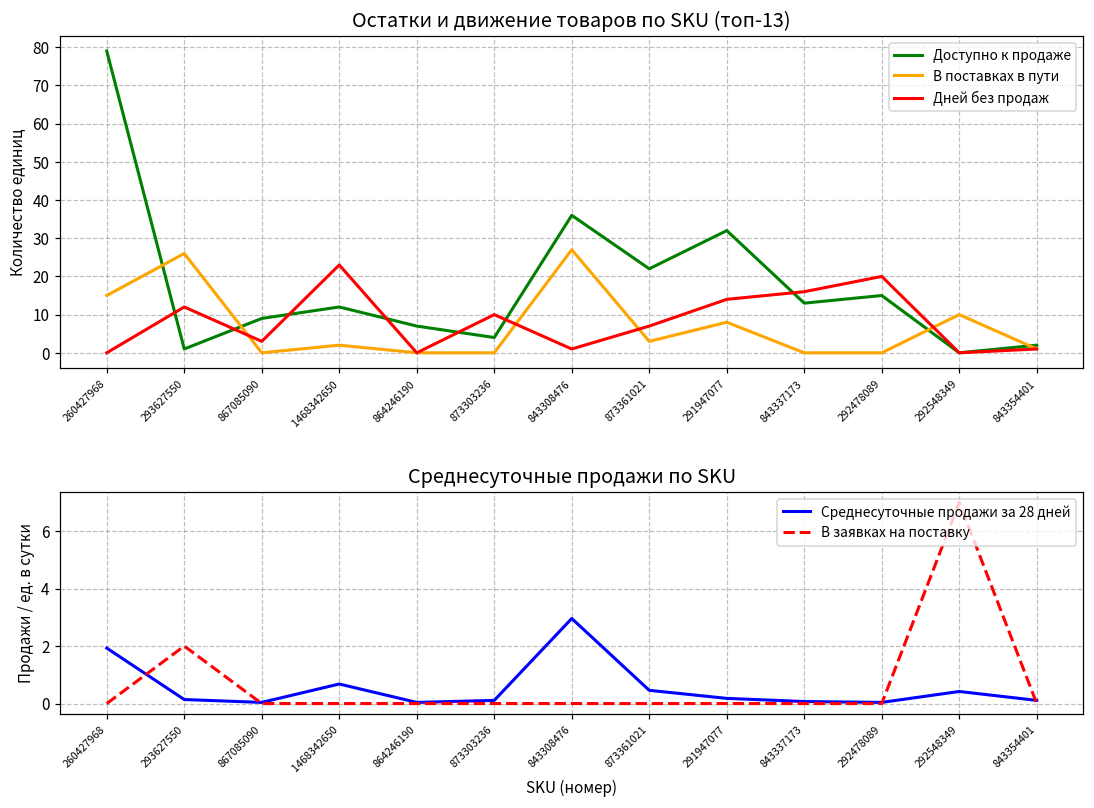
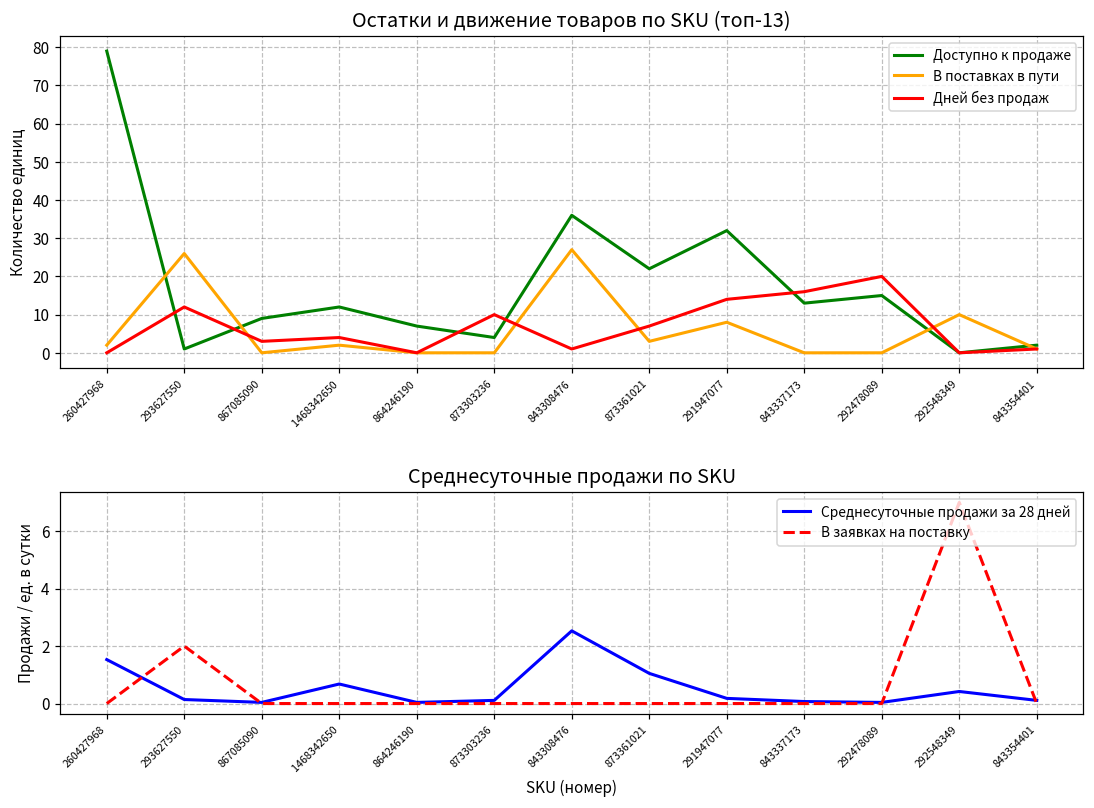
  {
    "Остатки и движение товаров по SKU (топ-13)": {
      "Доступно к продаже": {
        "260427968": 79,
        "293627550": 1,
        "867085090": 9,
        "1468342650": 12,
        "864246190": 7,
        "873303236": 4,
        "843308476": 36,
        "873361021": 22,
        "291947077": 32,
        "843337173": 13,
        "292478089": 15,
        "843354401": 2
      },
      "В поставках в пути": {
-       "260427968": 15,
+       "260427968": 2,
        "293627550": 26,
        "867085090": 0,
        "1468342650": 2,
        "873303236": 0,
        "843308476": 27,
        "873361021": 3,
        "291947077": 8,
        "843337173": 0,
        "292478089": 0,
        "292548349": 10
      },
      "Дней без продаж": {
        "260427968": 0,
        "293627550": 12,
        "867085090": 3,
-       "1468342650": 23,
+       "1468342650": 4,
        "873303236": 10,
        "843308476": 1,
        "873361021": 7,
        "291947077": 14,
        "843337173": 16,
        "292478089": 20
      }
    },
    "Среднесуточные продажи по SKU": {
      "Среднесуточные продажи за 28 дней": {
-       "260427968": 1.9,
+       "260427968": 1.5,
        "293627550": 0.1,
        "1468342650": 0.7,
        "873303236": 0.1,
-       "843308476": 3.0,
-       "873361021": 0.5,
+       "843308476": 2.5,
+       "873361021": 1.1,
        "291947077": 0.2,
        "292548349": 0.4,
        "843354401": 0.1
      },
      "В заявках на поставку": {
        "260427968": 0.0,
        "293627550": 2.0,
        "1468342650": 0.0,
        "873303236": 0.0,
        "843308476": 0.0,
        "873361021": 0.0,
        "291947077": 0.0,
        "843354401": 0.0
      }
    }
  }
